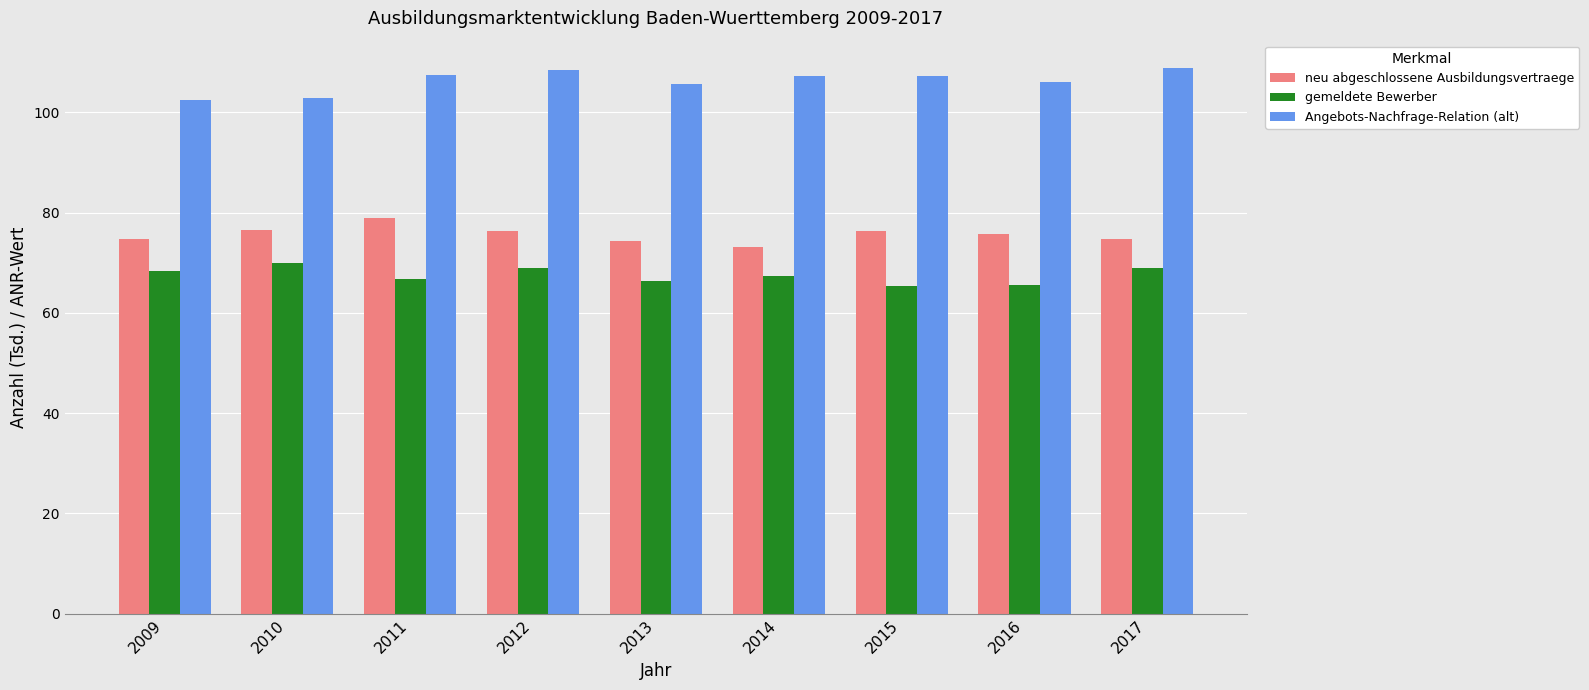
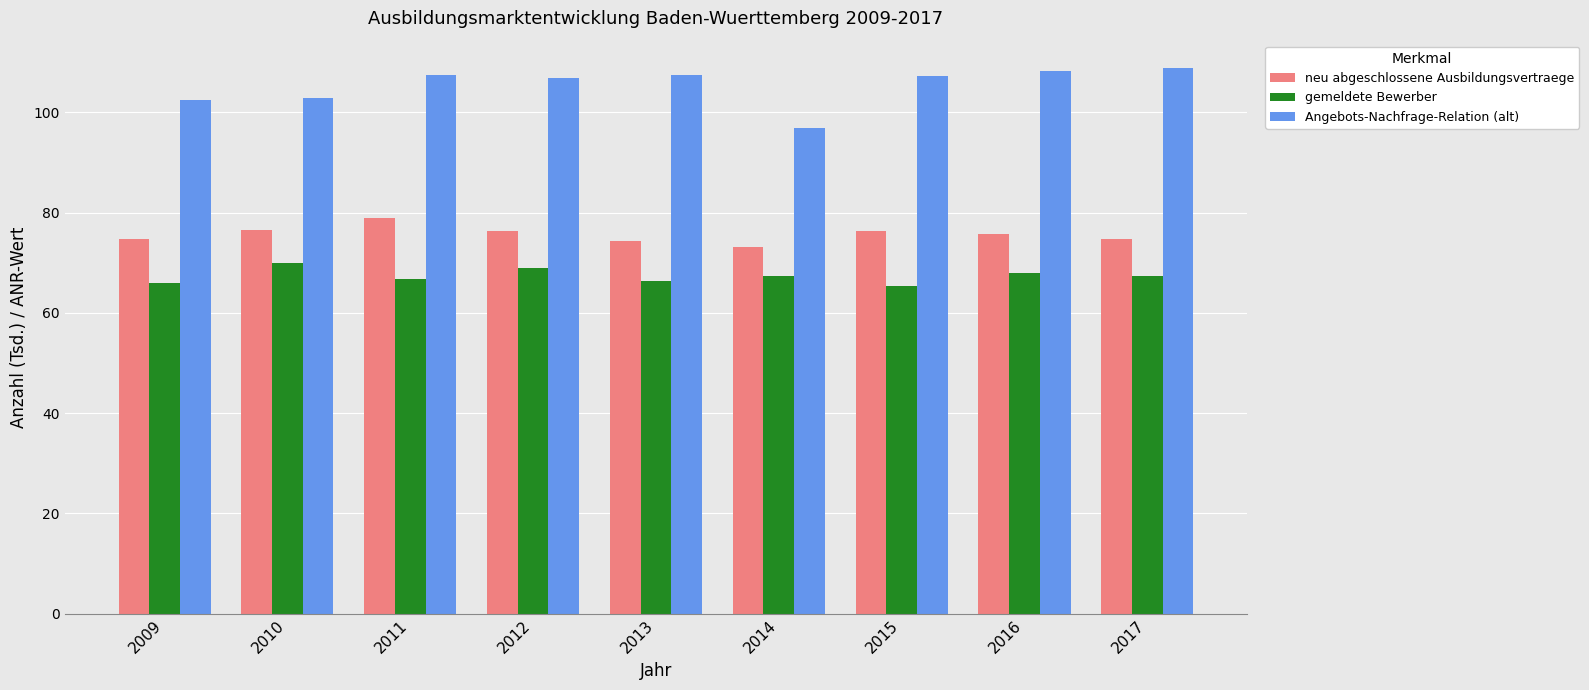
  {
    "neu abgeschlossene Ausbildungsvertraege": {
      "2009": 75,
      "2010": 77,
      "2011": 79,
      "2012": 76,
      "2013": 74,
      "2014": 73,
      "2015": 76,
      "2016": 76,
      "2017": 75
    },
    "gemeldete Bewerber": {
-     "2009": 68,
+     "2009": 66,
      "2010": 70,
      "2011": 67,
      "2012": 69,
      "2013": 66,
      "2014": 67,
      "2015": 65,
-     "2016": 66,
-     "2017": 69
+     "2016": 68,
+     "2017": 67
    },
    "Angebots-Nachfrage-Relation (alt)": {
      "2009": 102,
      "2010": 103,
      "2011": 107,
-     "2012": 108,
-     "2013": 106,
-     "2014": 107,
+     "2012": 107,
+     "2013": 107,
+     "2014": 97,
      "2015": 107,
-     "2016": 106,
+     "2016": 108,
      "2017": 109
    }
  }
